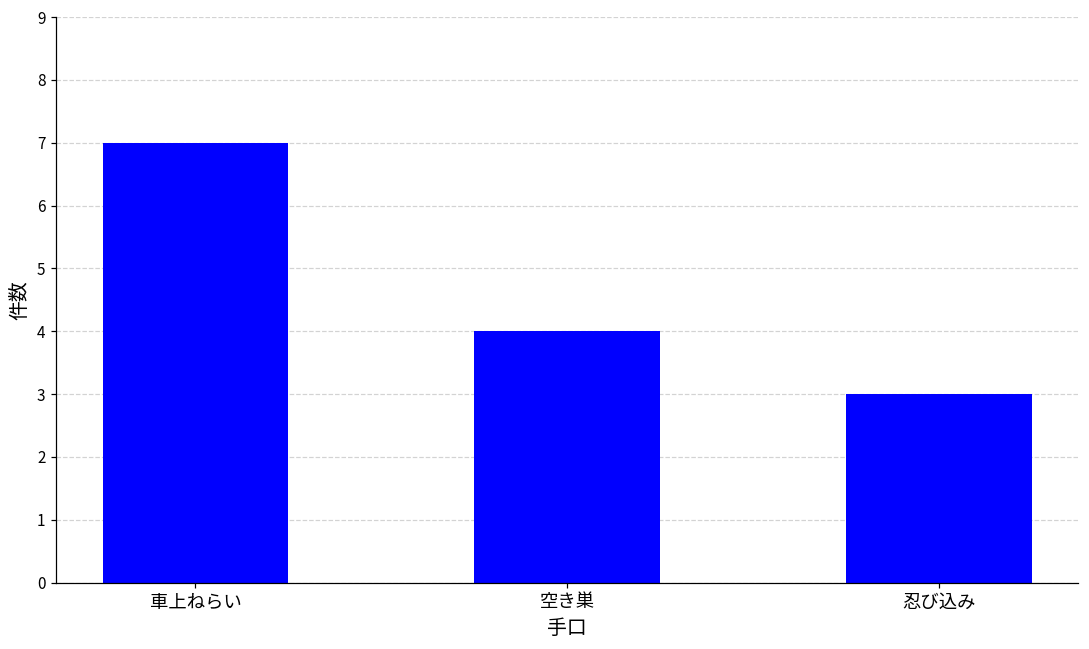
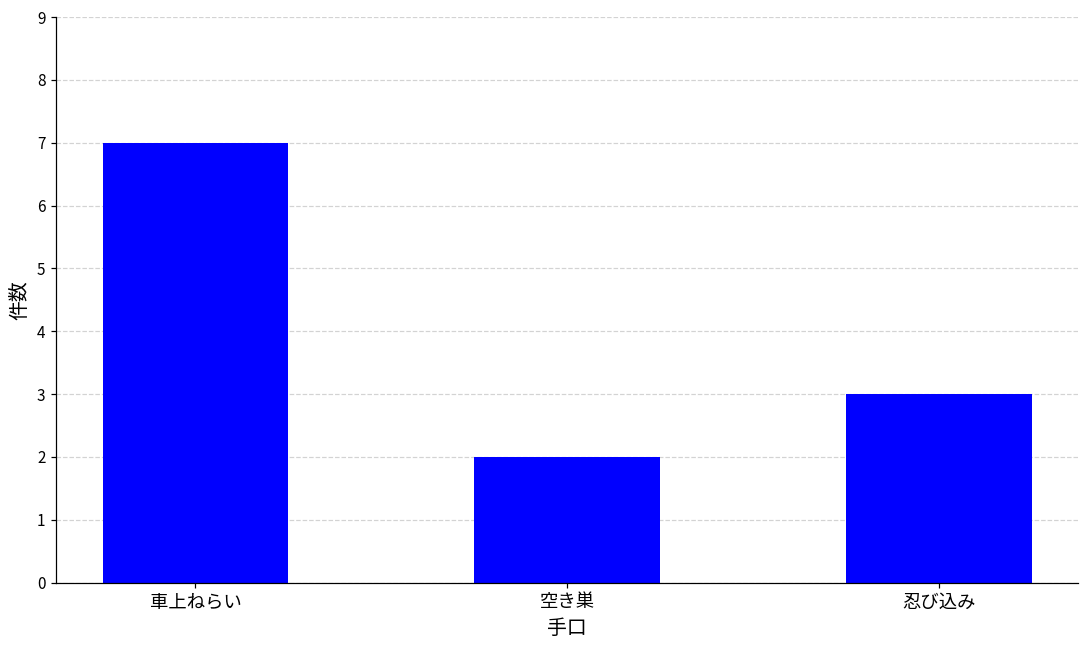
  {
    "車上ねらい": 7,
-   "空き巣": 4,
+   "空き巣": 2,
    "忍び込み": 3
  }
